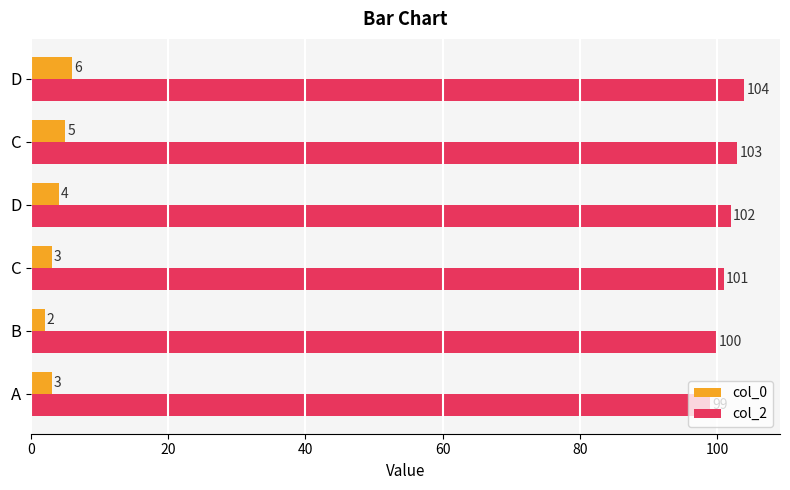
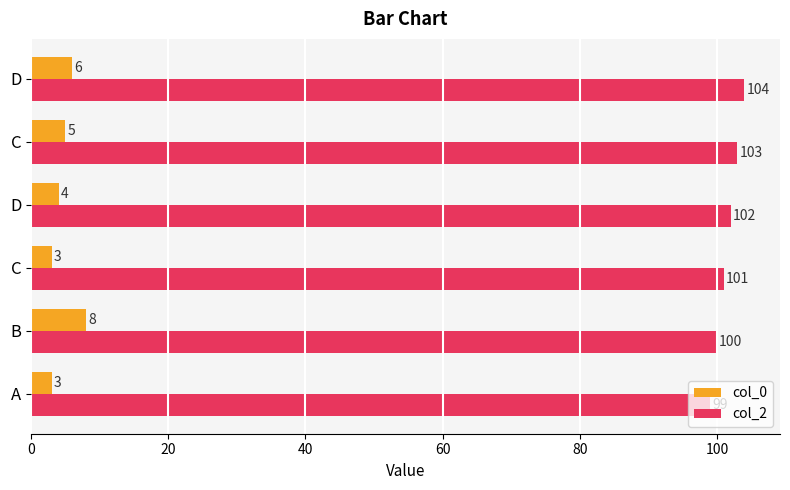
  {
    "col_0": {
-     "B": 2,
+     "B": 8,
      "A": 3
    },
    "col_2": {
      "B": 100
    }
  }
